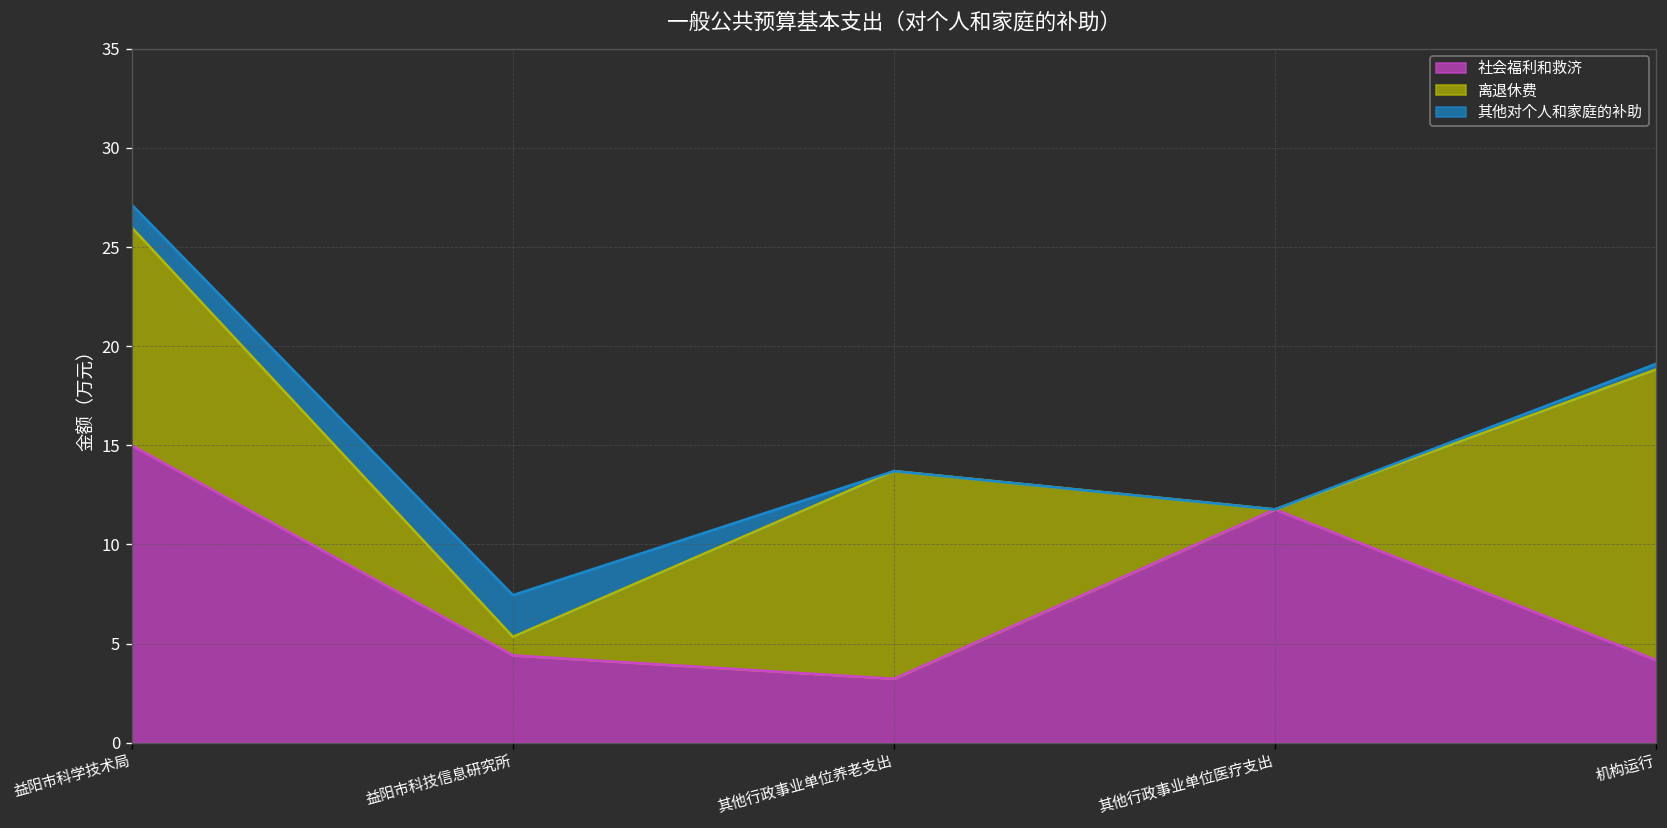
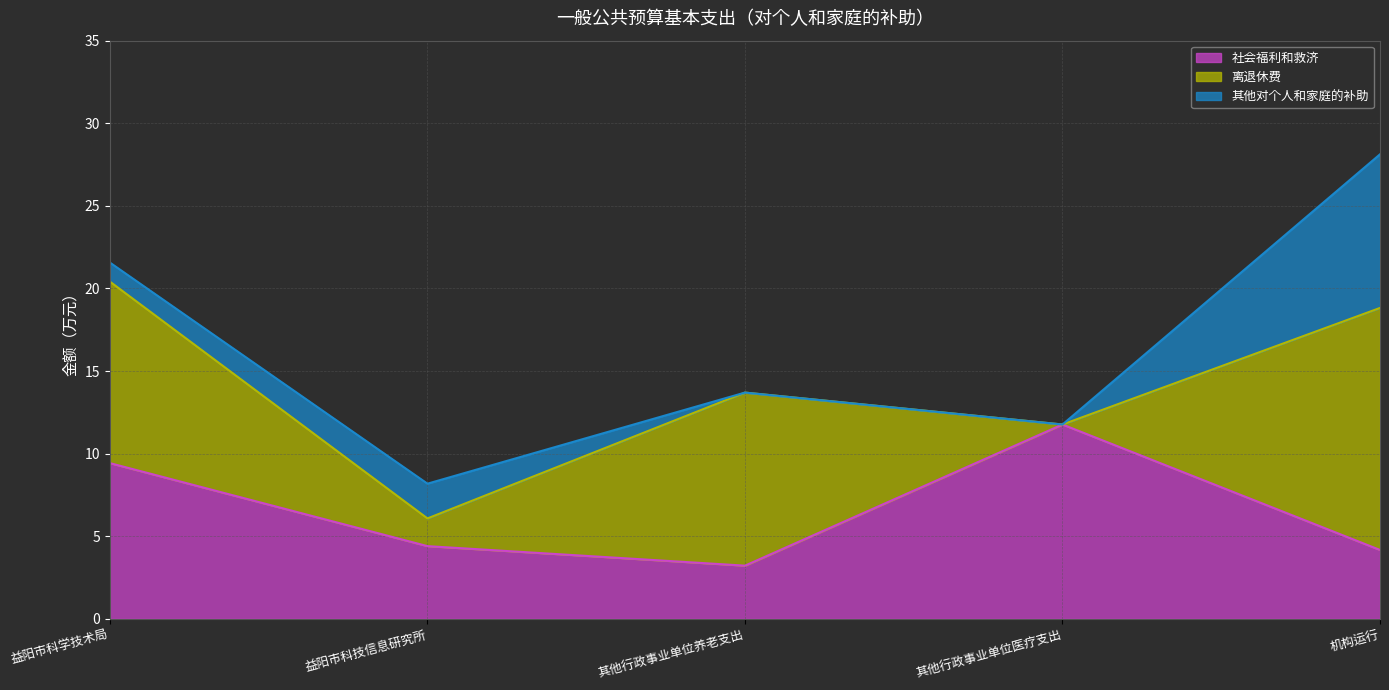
  {
    "社会福利和救济": {
-     "益阳市科学技术局": 15.0,
+     "益阳市科学技术局": 9.4,
      "益阳市科技信息研究所": 4.4,
      "其他行政事业单位养老支出": 3.2,
      "机构运行": 4.2
    },
    "离退休费": {
      "益阳市科学技术局": 11.0,
-     "益阳市科技信息研究所": 0.9,
+     "益阳市科技信息研究所": 1.7,
      "机构运行": 14.6
    },
    "其他对个人和家庭的补助": {
      "益阳市科学技术局": 1.2,
      "益阳市科技信息研究所": 2.1,
-     "机构运行": 0.3
+     "机构运行": 9.3
    }
  }
